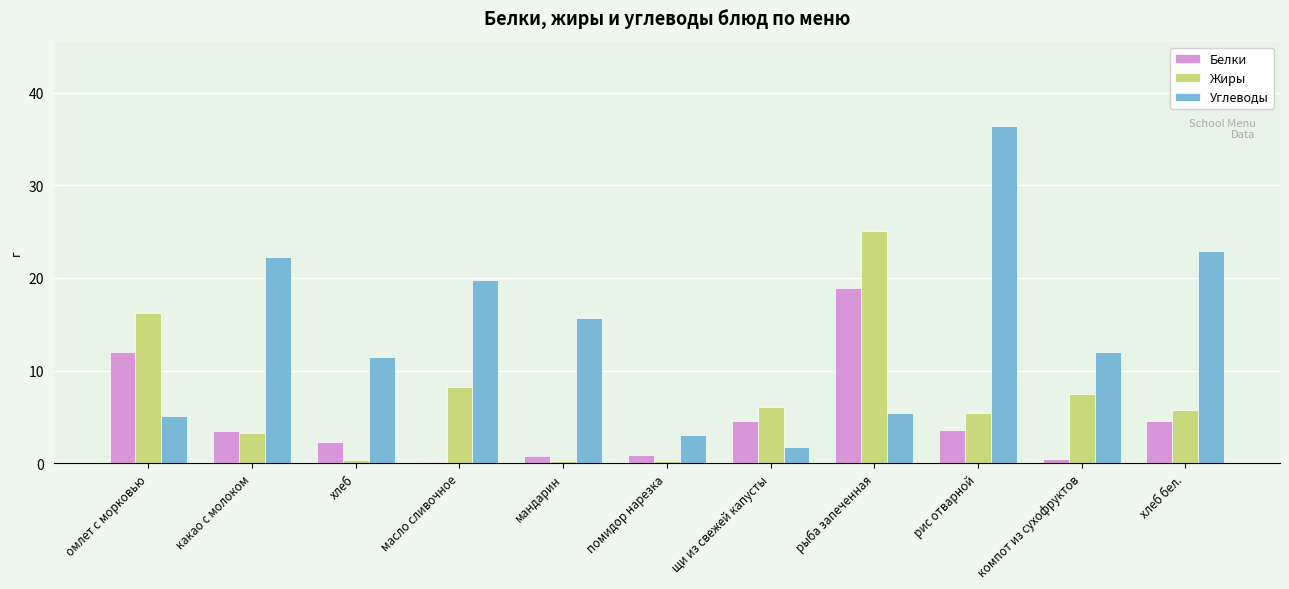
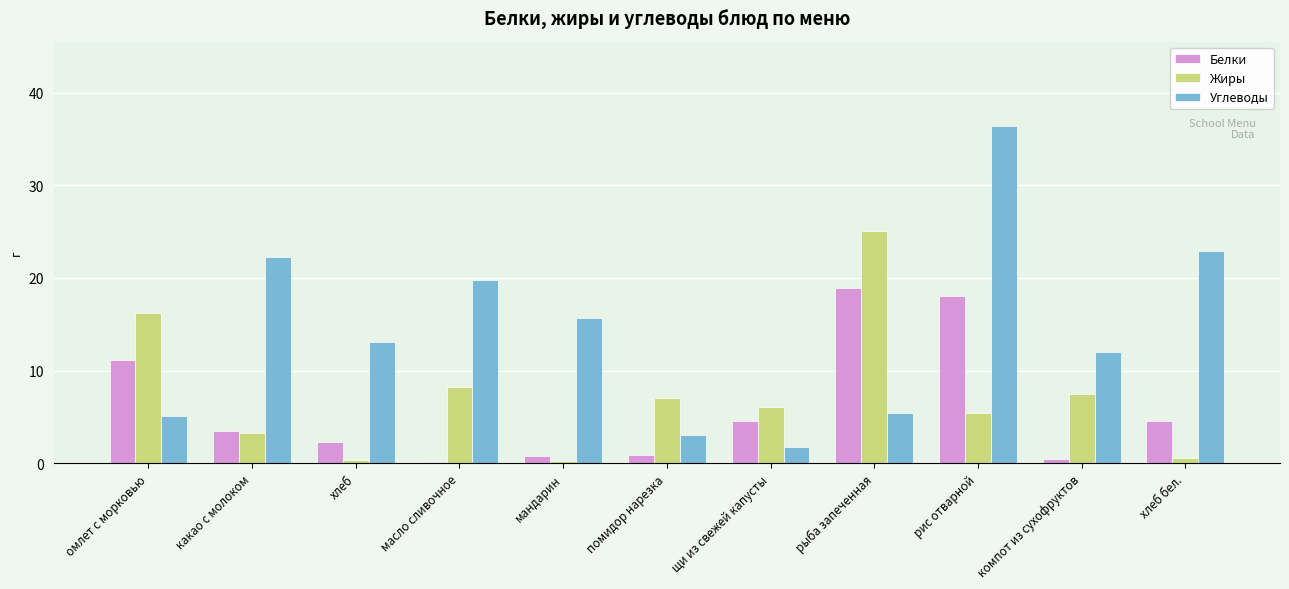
  {
    "Белки": {
-     "омлет с морковью": 12,
+     "омлет с морковью": 11,
      "какао с молоком": 4,
      "хлеб": 2,
      "мандарин": 1,
      "помидор нарезка": 1,
      "щи из свежей капусты": 5,
      "рыба запеченная": 19,
-     "рис отварной": 4,
+     "рис отварной": 18,
      "компот из сухофруктов": 1,
      "хлеб бел.": 5
    },
    "Жиры": {
      "омлет с морковью": 16,
      "какао с молоком": 3,
      "хлеб": 0,
      "масло сливочное": 8,
-     "помидор нарезка": 0,
+     "помидор нарезка": 7,
      "щи из свежей капусты": 6,
      "рыба запеченная": 25,
      "рис отварной": 5,
      "компот из сухофруктов": 8,
-     "хлеб бел.": 6
+     "хлеб бел.": 1
    },
    "Углеводы": {
      "омлет с морковью": 5,
      "какао с молоком": 22,
-     "хлеб": 12,
+     "хлеб": 13,
      "масло сливочное": 20,
      "мандарин": 16,
      "помидор нарезка": 3,
      "щи из свежей капусты": 2,
      "рыба запеченная": 5,
      "рис отварной": 36,
      "компот из сухофруктов": 12,
      "хлеб бел.": 23
    }
  }
